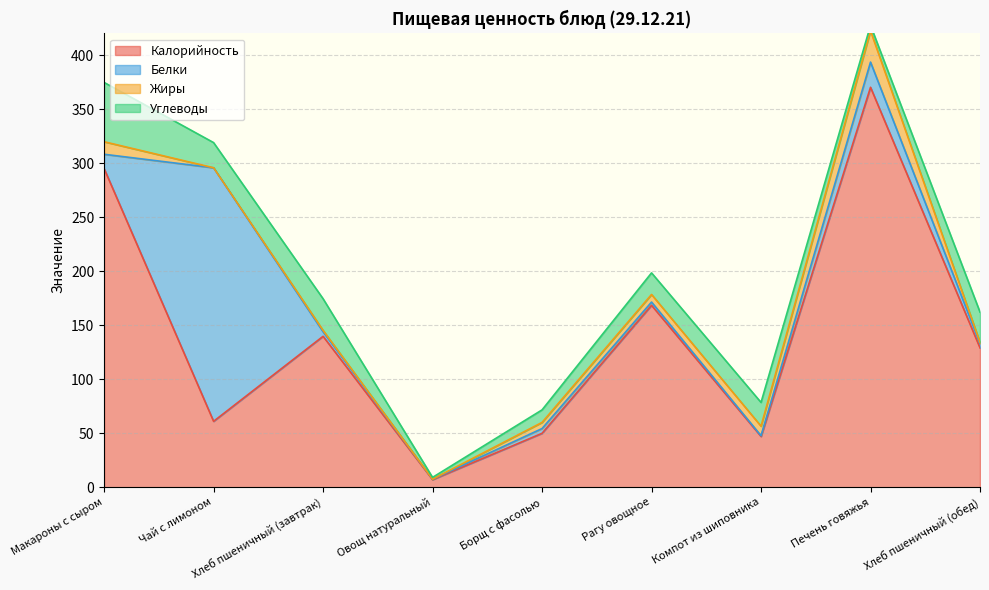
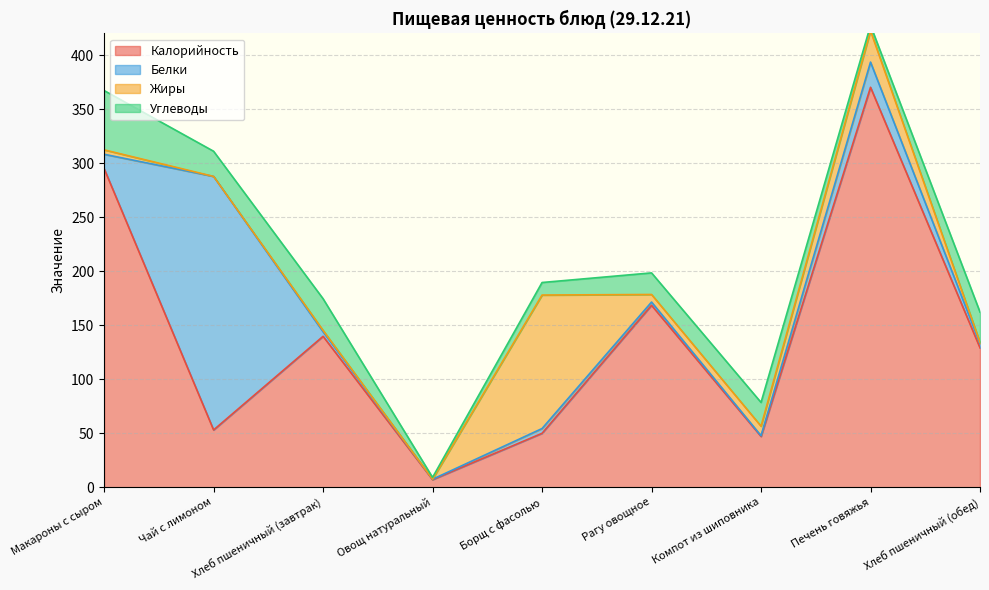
  {
    "Калорийность": {
      "Макароны с сыром": 295,
-     "Чай с лимоном": 61,
+     "Чай с лимоном": 53,
      "Хлеб пшеничный (завтрак)": 140,
      "Борщ с фасолью": 50,
      "Рагу овощное": 168,
      "Печень говяжья": 370,
      "Хлеб пшеничный (обед)": 129
    },
    "Белки": {
      "Макароны с сыром": 13,
      "Борщ с фасолью": 4,
      "Рагу овощное": 3,
      "Печень говяжья": 23
    },
    "Жиры": {
-     "Макароны с сыром": 12,
-     "Борщ с фасолью": 6,
+     "Макароны с сыром": 4,
+     "Борщ с фасолью": 124,
      "Рагу овощное": 7,
      "Компот из шиповника": 9
    },
    "Углеводы": {
      "Макароны с сыром": 55,
      "Чай с лимоном": 23,
      "Хлеб пшеничный (завтрак)": 29,
      "Борщ с фасолью": 12,
      "Рагу овощное": 20,
      "Компот из шиповника": 22,
      "Хлеб пшеничный (обед)": 28
    }
  }
